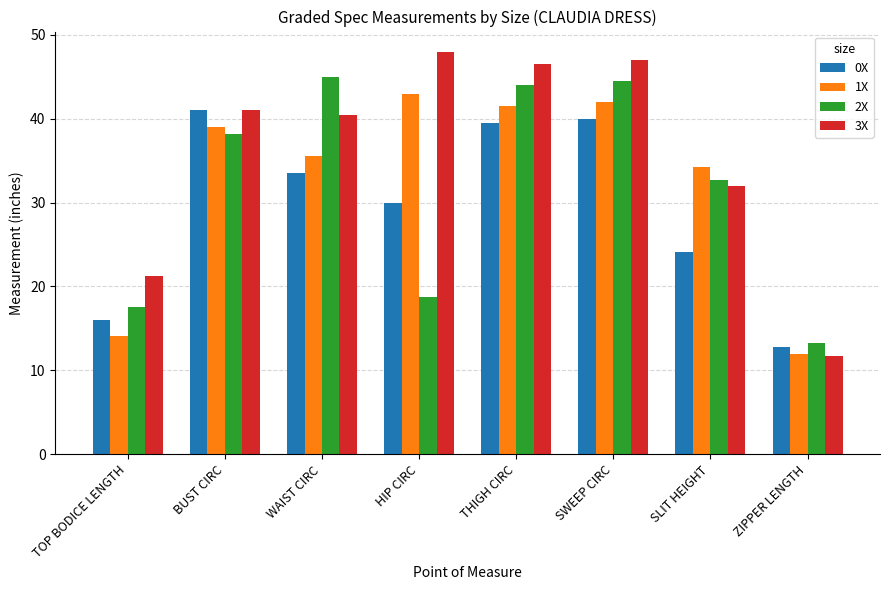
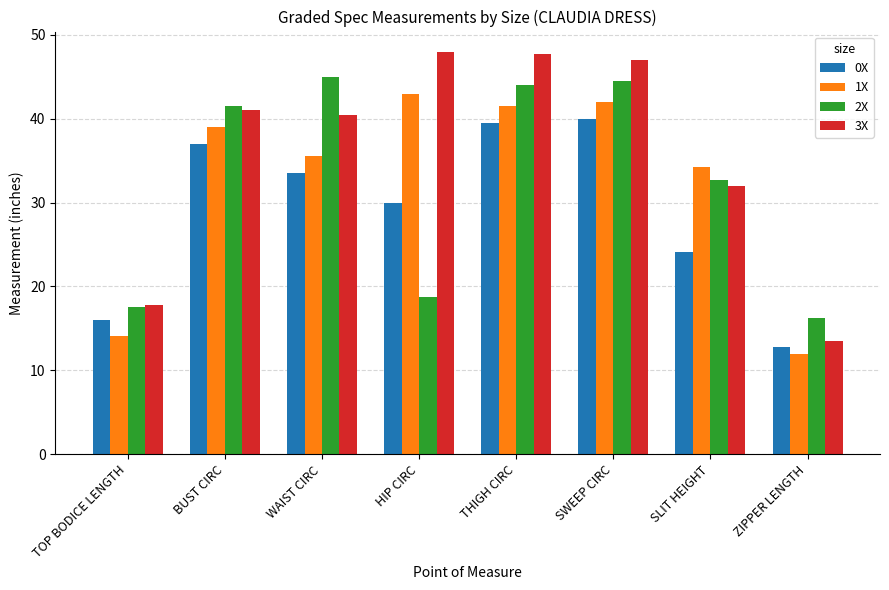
  {
    "0X": {
      "TOP BODICE LENGTH": 16,
-     "BUST CIRC": 41,
+     "BUST CIRC": 37,
      "WAIST CIRC": 34,
      "HIP CIRC": 30,
      "THIGH CIRC": 40,
      "SWEEP CIRC": 40,
      "SLIT HEIGHT": 24,
      "ZIPPER LENGTH": 13
    },
    "1X": {
      "TOP BODICE LENGTH": 14,
      "BUST CIRC": 39,
      "WAIST CIRC": 36,
      "HIP CIRC": 43,
      "THIGH CIRC": 42,
      "SWEEP CIRC": 42,
      "SLIT HEIGHT": 34,
      "ZIPPER LENGTH": 12
    },
    "2X": {
      "TOP BODICE LENGTH": 18,
-     "BUST CIRC": 38,
+     "BUST CIRC": 42,
      "WAIST CIRC": 45,
      "HIP CIRC": 19,
      "THIGH CIRC": 44,
      "SWEEP CIRC": 45,
      "SLIT HEIGHT": 33,
-     "ZIPPER LENGTH": 13
+     "ZIPPER LENGTH": 16
    },
    "3X": {
-     "TOP BODICE LENGTH": 21,
+     "TOP BODICE LENGTH": 18,
      "BUST CIRC": 41,
      "WAIST CIRC": 41,
      "HIP CIRC": 48,
-     "THIGH CIRC": 47,
+     "THIGH CIRC": 48,
      "SWEEP CIRC": 47,
      "SLIT HEIGHT": 32,
-     "ZIPPER LENGTH": 12
+     "ZIPPER LENGTH": 14
    }
  }
